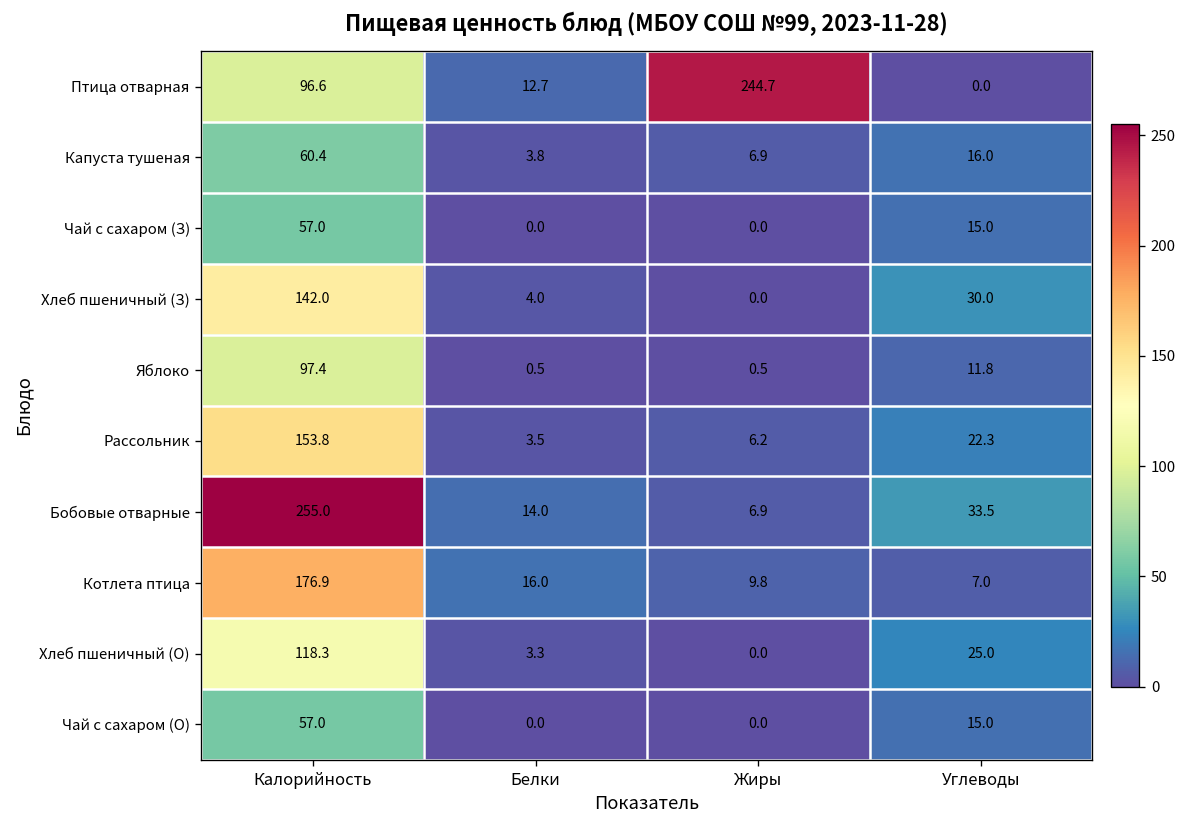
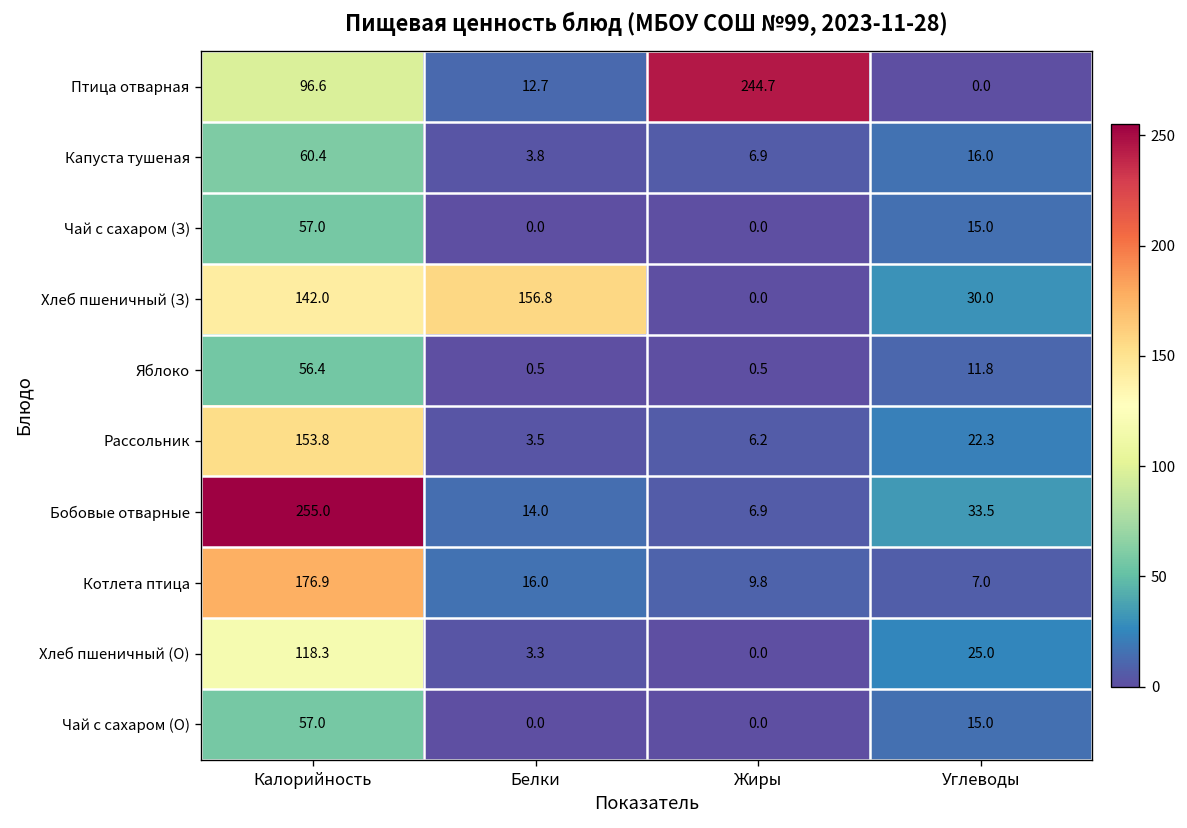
  {
    "Птица отварная": {
      "Калорийность": 96.6,
      "Белки": 12.7,
      "Жиры": 244.7,
      "Углеводы": 0.0
    },
    "Капуста тушеная": {
      "Калорийность": 60.4,
      "Белки": 3.8,
      "Жиры": 6.9,
      "Углеводы": 16.0
    },
    "Чай с сахаром (З)": {
      "Калорийность": 57.0,
      "Белки": 0.0,
      "Жиры": 0.0,
      "Углеводы": 15.0
    },
    "Хлеб пшеничный (З)": {
      "Калорийность": 142.0,
-     "Белки": 4.0,
+     "Белки": 156.8,
      "Жиры": 0.0,
      "Углеводы": 30.0
    },
    "Яблоко": {
-     "Калорийность": 97.4,
+     "Калорийность": 56.4,
      "Белки": 0.5,
      "Жиры": 0.5,
      "Углеводы": 11.8
    },
    "Рассольник": {
      "Калорийность": 153.8,
      "Белки": 3.5,
      "Жиры": 6.2,
      "Углеводы": 22.3
    },
    "Бобовые отварные": {
      "Калорийность": 255.0,
      "Белки": 14.0,
      "Жиры": 6.9,
      "Углеводы": 33.5
    },
    "Котлета птица": {
      "Калорийность": 176.9,
      "Белки": 16.0,
      "Жиры": 9.8,
      "Углеводы": 7.0
    },
    "Хлеб пшеничный (О)": {
      "Калорийность": 118.3,
      "Белки": 3.3,
      "Жиры": 0.0,
      "Углеводы": 25.0
    },
    "Чай с сахаром (О)": {
      "Калорийность": 57.0,
      "Белки": 0.0,
      "Жиры": 0.0,
      "Углеводы": 15.0
    }
  }
